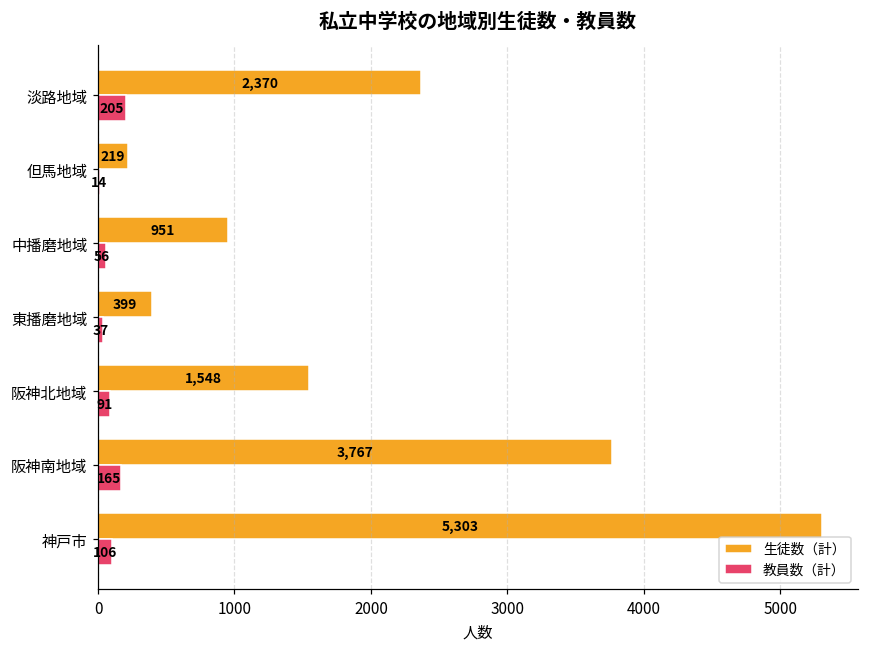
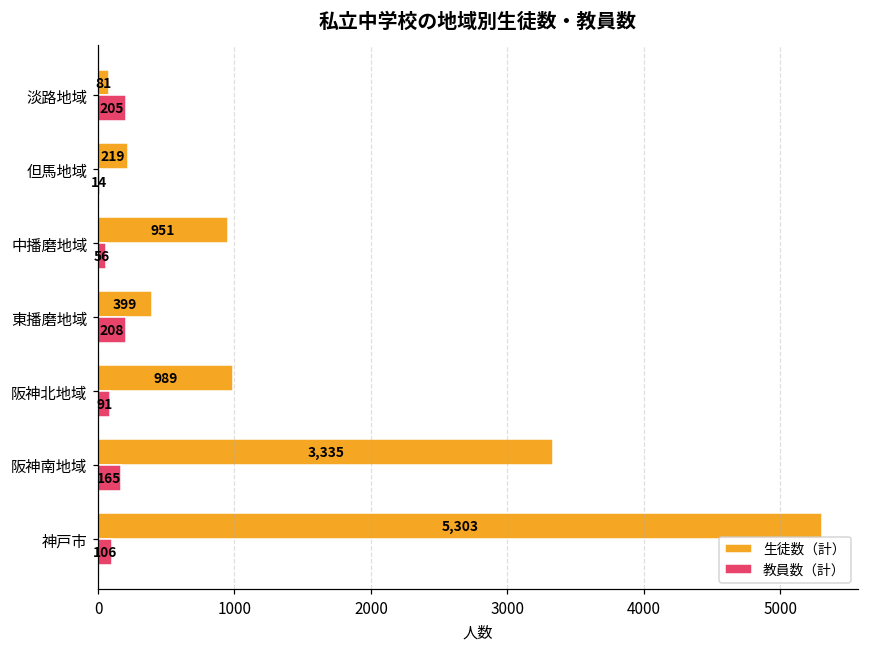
  {
    "生徒数（計）": {
-     "淡路地域": "2,370",
+     "淡路地域": "81",
      "但馬地域": "219",
      "中播磨地域": "951",
      "東播磨地域": "399",
-     "阪神北地域": "1,548",
-     "阪神南地域": "3,767",
+     "阪神北地域": "989",
+     "阪神南地域": "3,335",
      "神戸市": "5,303"
    },
    "教員数（計）": {
      "淡路地域": "205",
      "但馬地域": "14",
      "中播磨地域": "56",
-     "東播磨地域": "37",
+     "東播磨地域": "208",
      "阪神北地域": "91",
      "阪神南地域": "165",
      "神戸市": "106"
    }
  }
